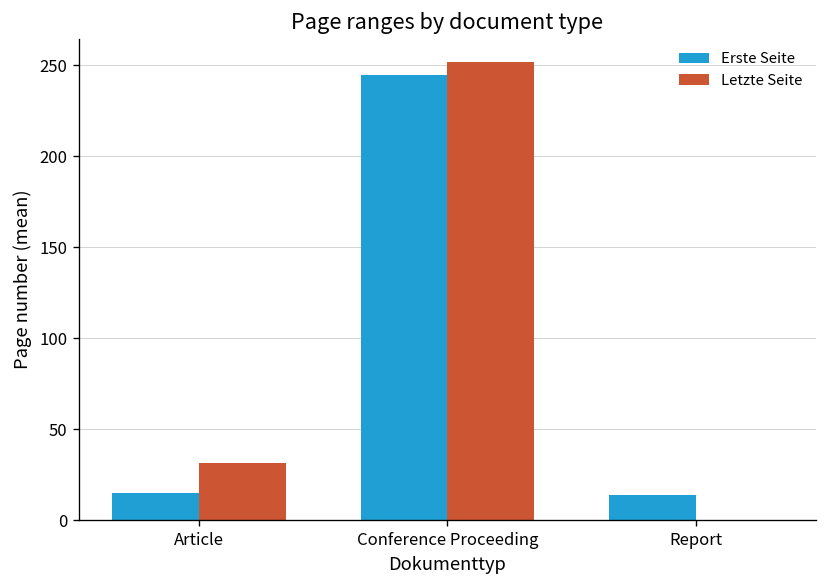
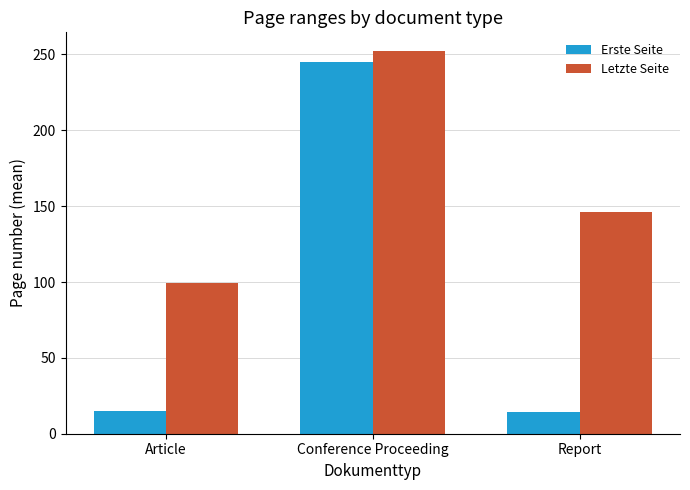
  {
    "Erste Seite": {
      "Article": 15,
      "Conference Proceeding": 245,
      "Report": 14
    },
    "Letzte Seite": {
-     "Article": 31,
+     "Article": 99,
      "Conference Proceeding": 252,
-     "Report": 0
+     "Report": 146
    }
  }
